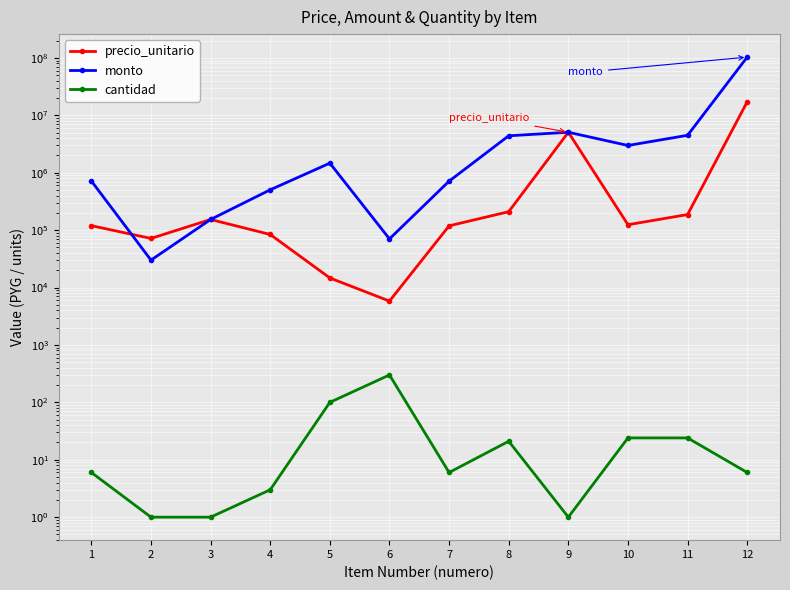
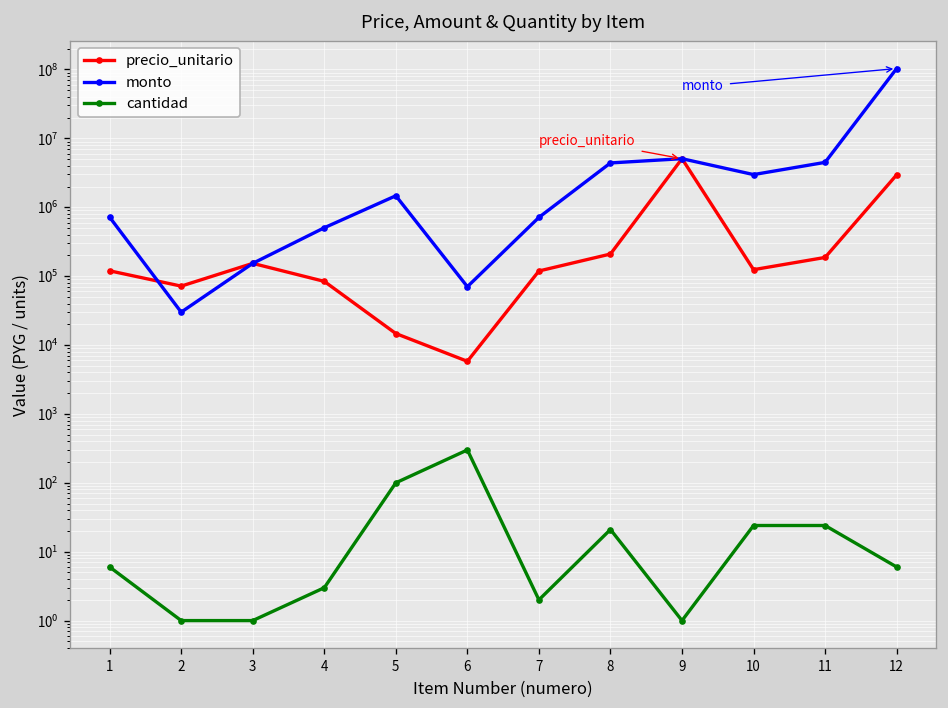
  {
    "precio_unitario": {
      "1": 120000,
      "2": 70000,
      "4": 80000,
      "5": 15000,
      "6": 6000,
      "7": 120000,
      "8": 210000,
      "10": 120000,
      "11": 190000,
-     "12": 17000000
+     "12": 3000000
    },
    "monto": {
      "1": 700000,
      "2": 30000,
      "4": 500000,
      "5": 1500000,
      "6": 70000,
      "7": 700000,
      "8": 4000000,
      "10": 3000000,
      "11": 4000000,
      "12": 100000000
    },
    "cantidad": {
      "1": 6,
      "2": 1,
      "3": 1,
      "4": 3,
      "5": 100,
      "6": 300,
-     "7": 6,
+     "7": 2,
      "8": 21,
      "9": 1,
      "10": 24,
      "11": 24,
      "12": 6
    }
  }
